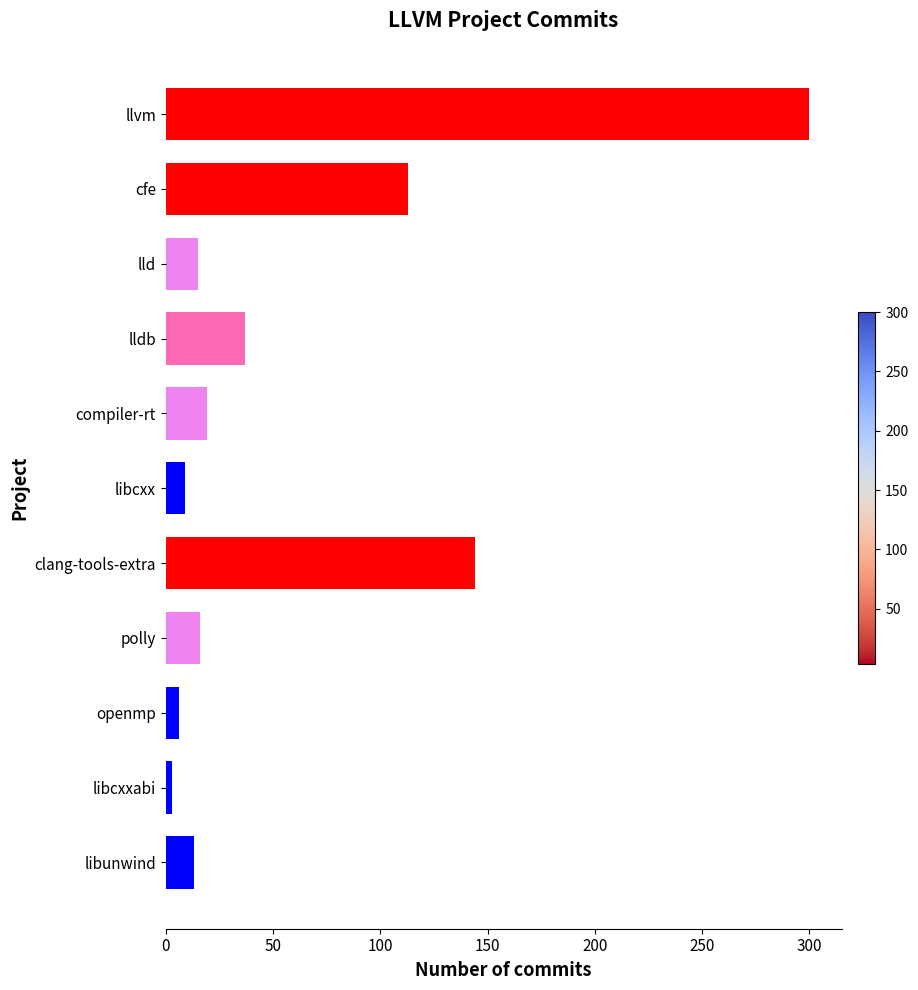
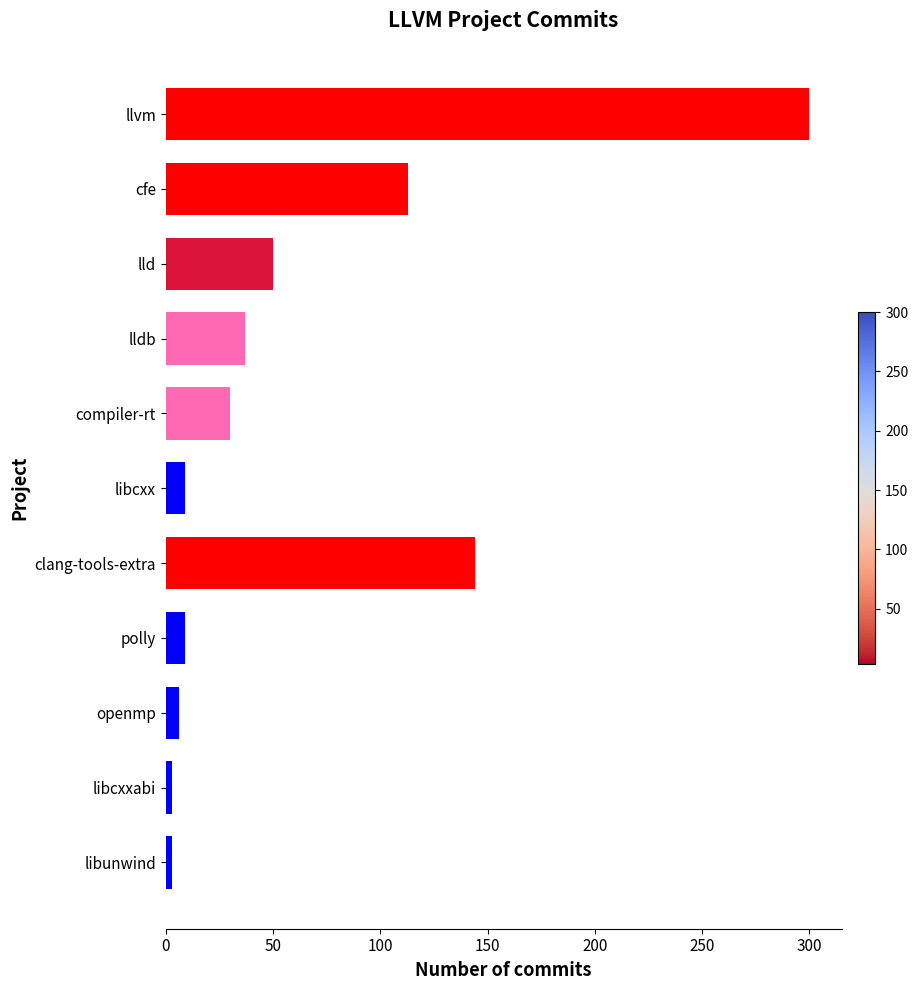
  {
    "llvm": 300,
    "cfe": 113,
-   "lld": 15,
+   "lld": 50,
    "lldb": 37,
-   "compiler-rt": 19,
+   "compiler-rt": 30,
    "libcxx": 9,
    "clang-tools-extra": 144,
-   "polly": 16,
+   "polly": 9,
    "openmp": 6,
    "libcxxabi": 3,
-   "libunwind": 13
+   "libunwind": 3
  }
